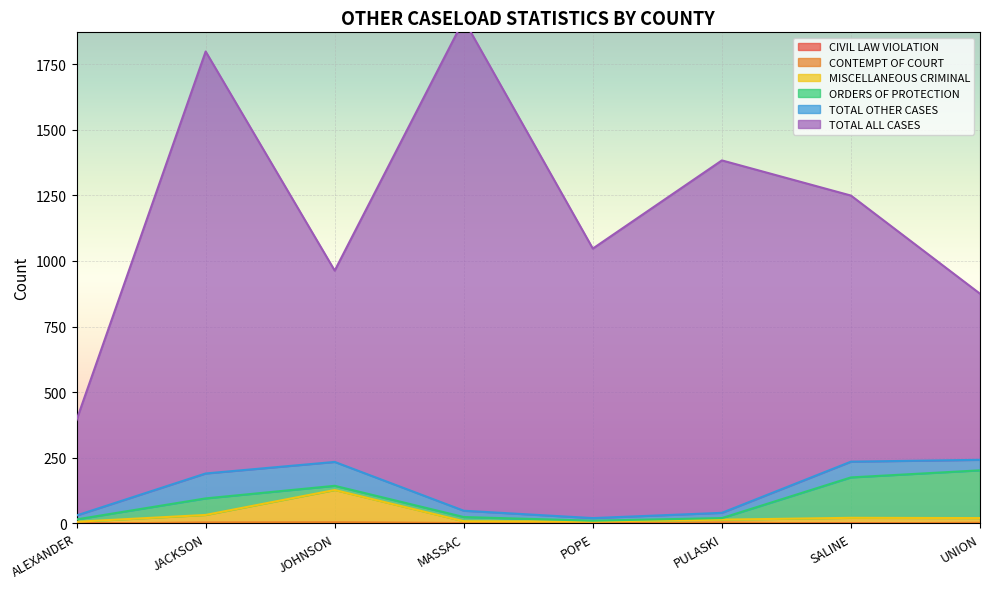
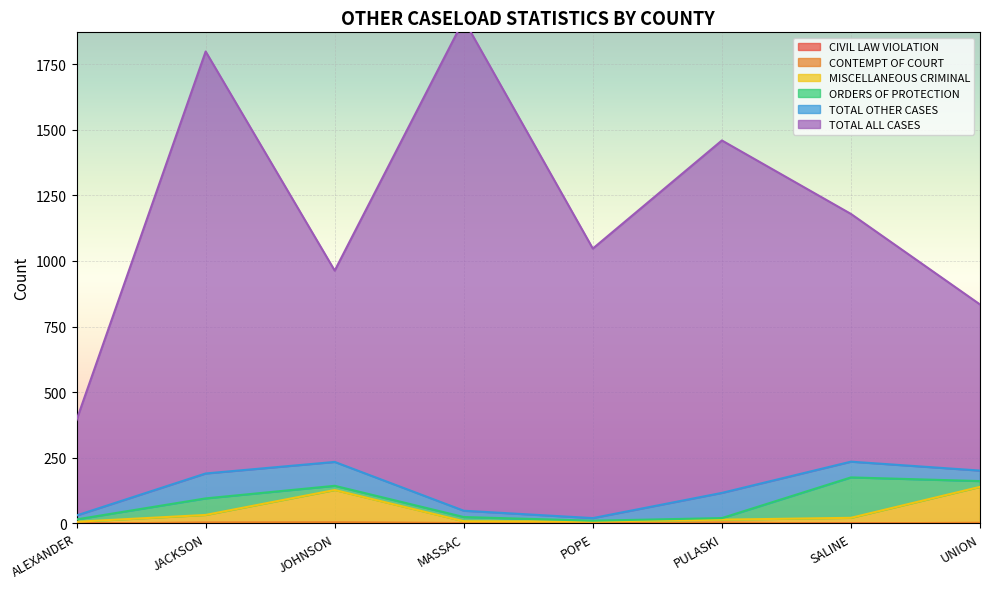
  {
    "CONTEMPT OF COURT": {
      "JACKSON": 0,
      "JOHNSON": 0,
      "PULASKI": 0,
      "SALINE": 0,
      "UNION": 0
    },
    "MISCELLANEOUS CRIMINAL": {
      "JACKSON": 30,
      "JOHNSON": 120,
      "SALINE": 20,
-     "UNION": 20
+     "UNION": 140
    },
    "ORDERS OF PROTECTION": {
      "JACKSON": 60,
      "JOHNSON": 20,
      "MASSAC": 20,
      "SALINE": 150,
-     "UNION": 180
+     "UNION": 20
    },
    "TOTAL OTHER CASES": {
      "ALEXANDER": 20,
      "JACKSON": 100,
      "JOHNSON": 90,
      "MASSAC": 20,
      "POPE": 10,
-     "PULASKI": 20,
+     "PULASKI": 100,
      "SALINE": 60,
      "UNION": 40
    },
    "TOTAL ALL CASES": {
      "ALEXANDER": 360,
      "JACKSON": 1610,
      "JOHNSON": 730,
      "POPE": 1030,
      "PULASKI": 1340,
-     "SALINE": 1010,
+     "SALINE": 940,
      "UNION": 630
    }
  }
